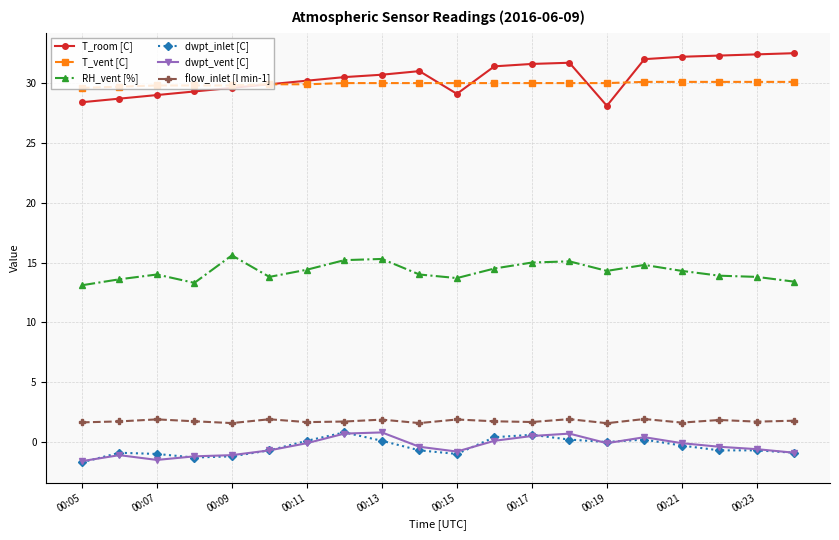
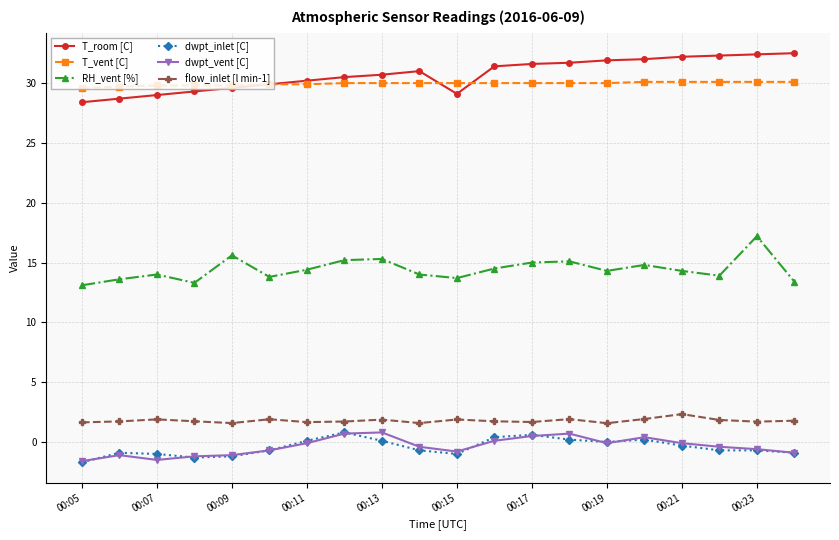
  {
    "T_room [C]": {
      "00:05": 28.4,
      "00:07": 29.0,
      "00:11": 30.2,
      "00:13": 30.7,
      "00:15": 29.1,
      "00:17": 31.6,
-     "00:19": 28.1,
+     "00:19": 31.9,
      "00:21": 32.2,
      "00:23": 32.4
    },
    "T_vent [C]": {
      "00:11": 29.9,
      "00:13": 30.0,
      "00:15": 30.0,
      "00:17": 30.0,
      "00:19": 30.0,
      "00:21": 30.1,
      "00:23": 30.1
    },
    "RH_vent [%]": {
      "00:05": 13.1,
      "00:07": 14.0,
      "00:09": 15.6,
      "00:11": 14.4,
      "00:13": 15.3,
      "00:15": 13.7,
      "00:17": 15.0,
      "00:19": 14.3,
      "00:21": 14.3,
-     "00:23": 13.8
+     "00:23": 17.2
    },
    "dwpt_inlet [C]": {
      "00:07": -1.0,
      "00:13": 0.1
    },
    "dwpt_vent [C]": {
      "00:07": -1.5,
      "00:13": 0.8
    },
    "flow_inlet [l min-1]": {
      "00:05": 1.6,
      "00:07": 1.9,
      "00:09": 1.6,
      "00:11": 1.7,
      "00:13": 1.9,
      "00:15": 1.9,
      "00:17": 1.7,
      "00:19": 1.6,
-     "00:21": 1.6,
+     "00:21": 2.3,
      "00:23": 1.7
    }
  }
